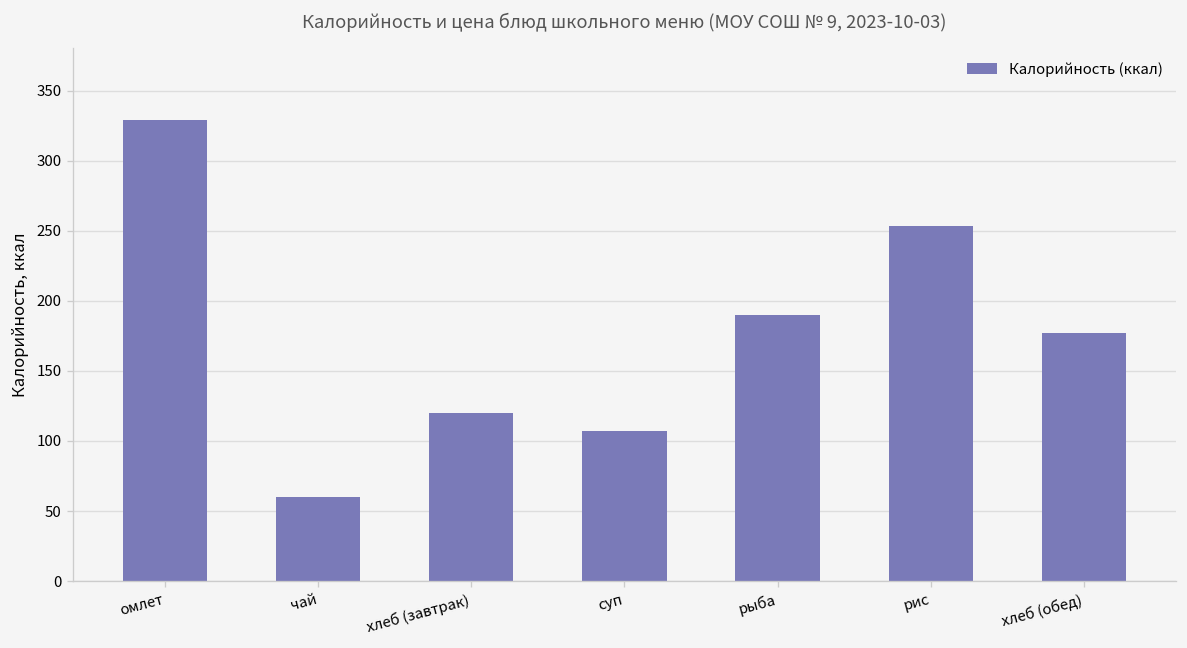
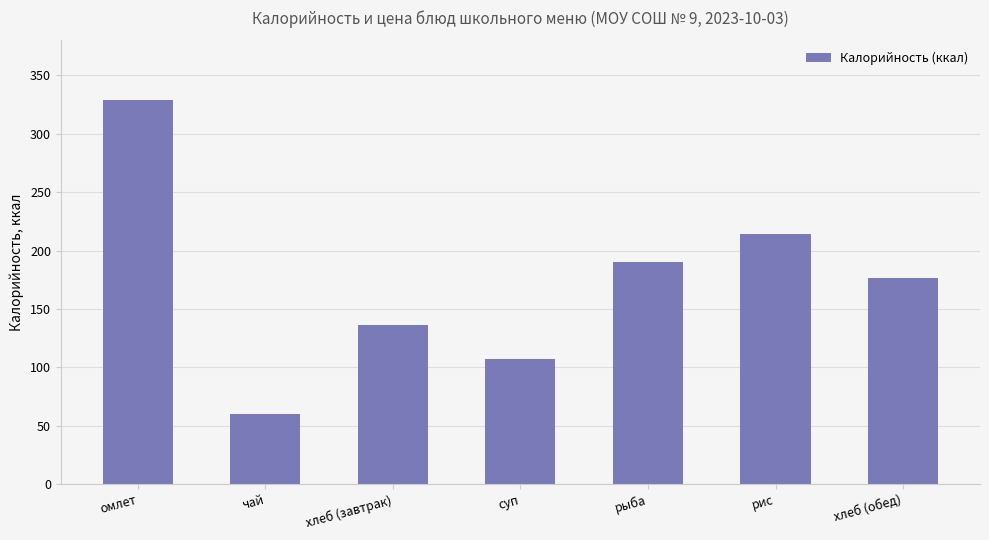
  {
    "омлет": 329,
    "чай": 60,
-   "хлеб (завтрак)": 120,
+   "хлеб (завтрак)": 136,
    "суп": 107,
    "рыба": 190,
-   "рис": 253,
+   "рис": 214,
    "хлеб (обед)": 177
  }
